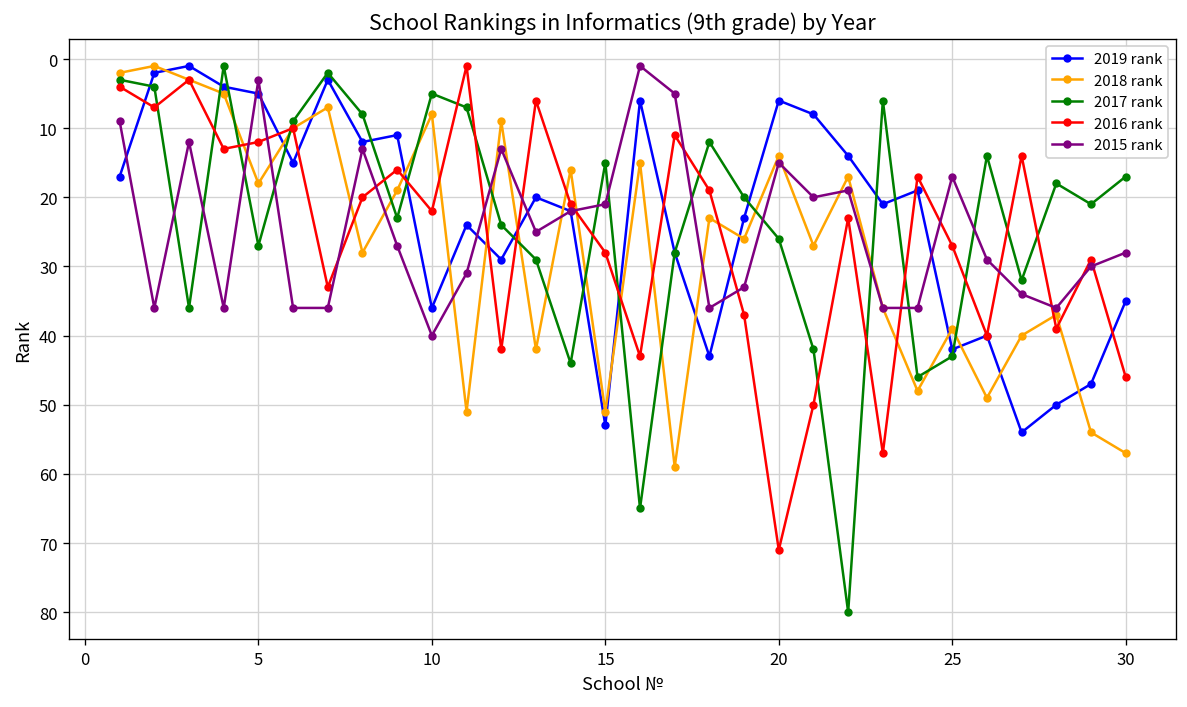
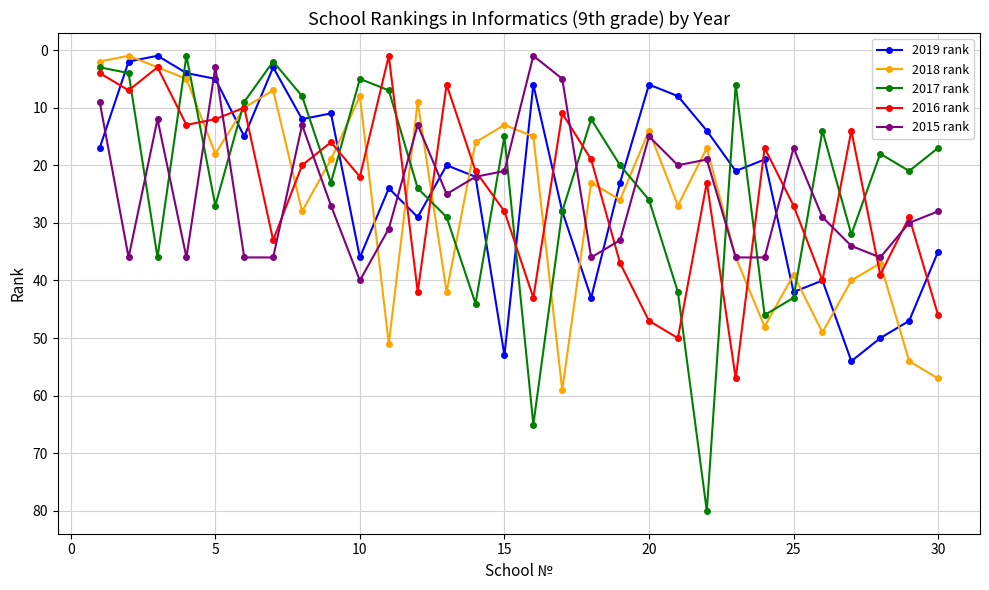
  {
    "2019 rank": {
      "5": 5,
      "10": 36,
      "15": 53,
      "20": 6,
      "25": 42,
      "30": 35
    },
    "2018 rank": {
      "5": 18,
      "10": 8,
-     "15": 51,
+     "15": 13,
      "20": 14,
      "25": 39,
      "30": 57
    },
    "2017 rank": {
      "5": 27,
      "10": 5,
      "15": 15,
      "20": 26,
      "25": 43,
      "30": 17
    },
    "2016 rank": {
      "5": 12,
      "10": 22,
      "15": 28,
-     "20": 71,
+     "20": 47,
      "25": 27,
      "30": 46
    },
    "2015 rank": {
      "5": 3,
      "10": 40,
      "15": 21,
      "20": 15,
      "25": 17,
      "30": 28
    }
  }
